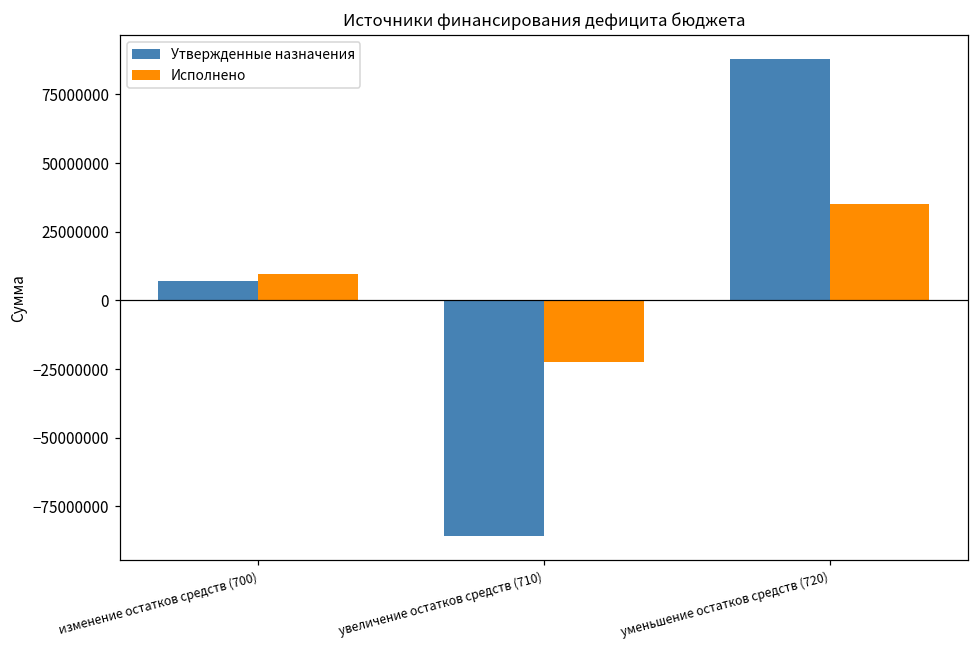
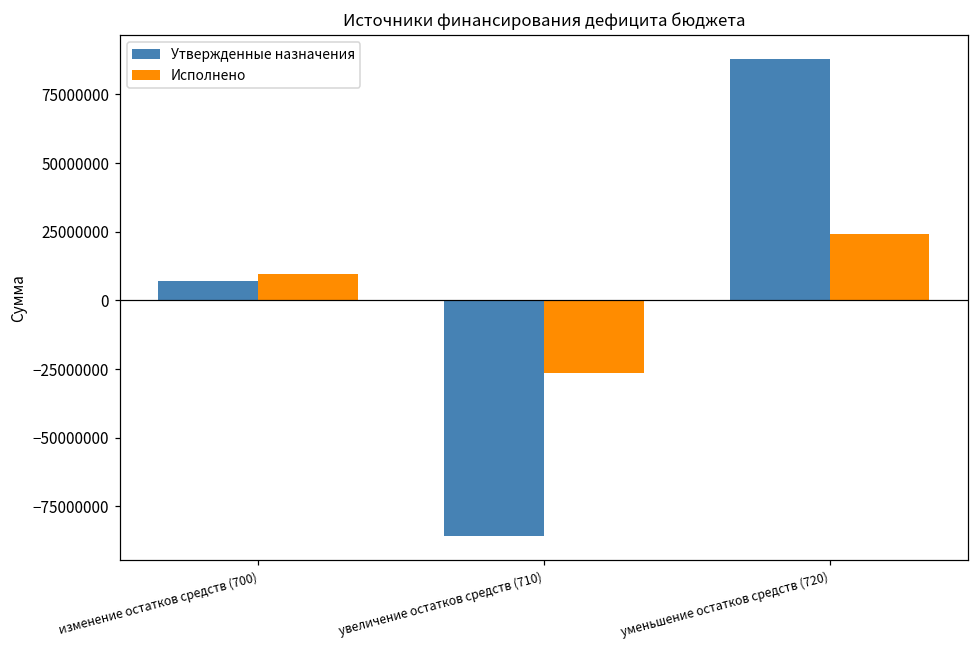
  {
    "Утвержденные назначения": {
      "изменение остатков средств (700)": 7000000,
      "увеличение остатков средств (710)": -86000000,
      "уменьшение остатков средств (720)": 88000000
    },
    "Исполнено": {
      "изменение остатков средств (700)": 10000000,
-     "увеличение остатков средств (710)": -23000000,
-     "уменьшение остатков средств (720)": 35000000
+     "увеличение остатков средств (710)": -26000000,
+     "уменьшение остатков средств (720)": 24000000
    }
  }
